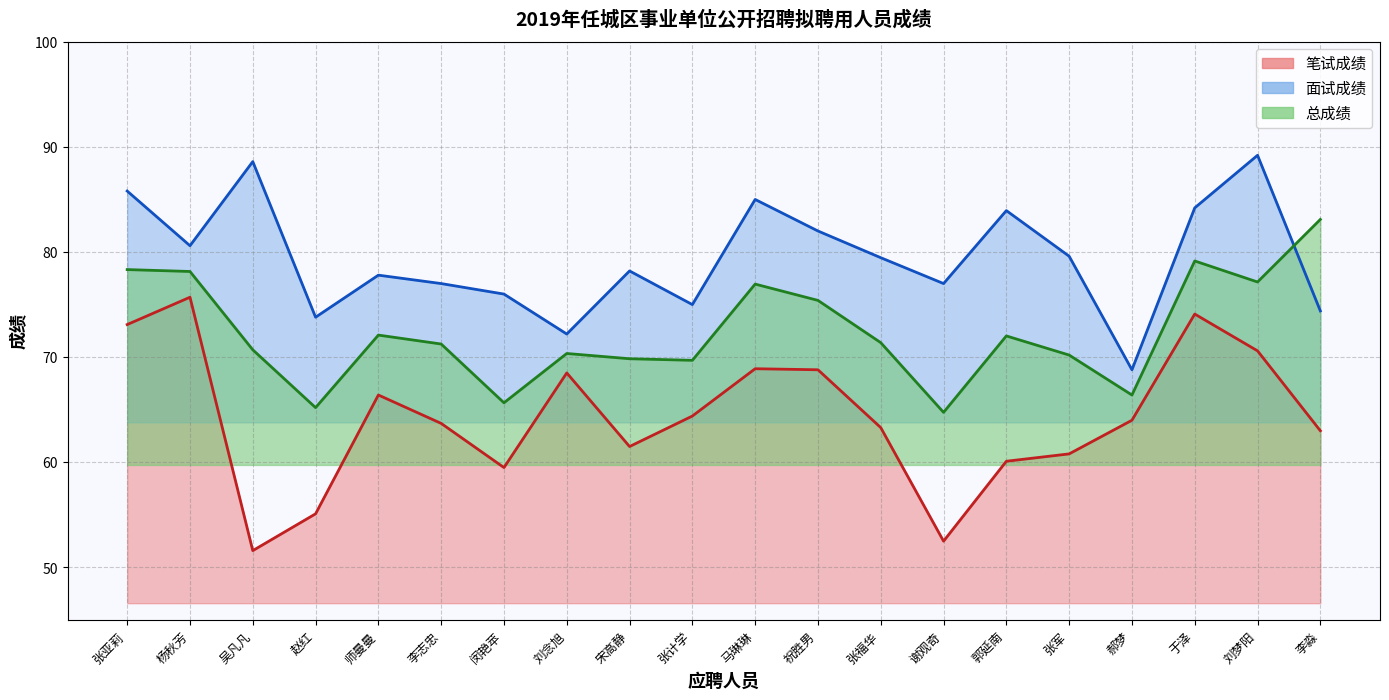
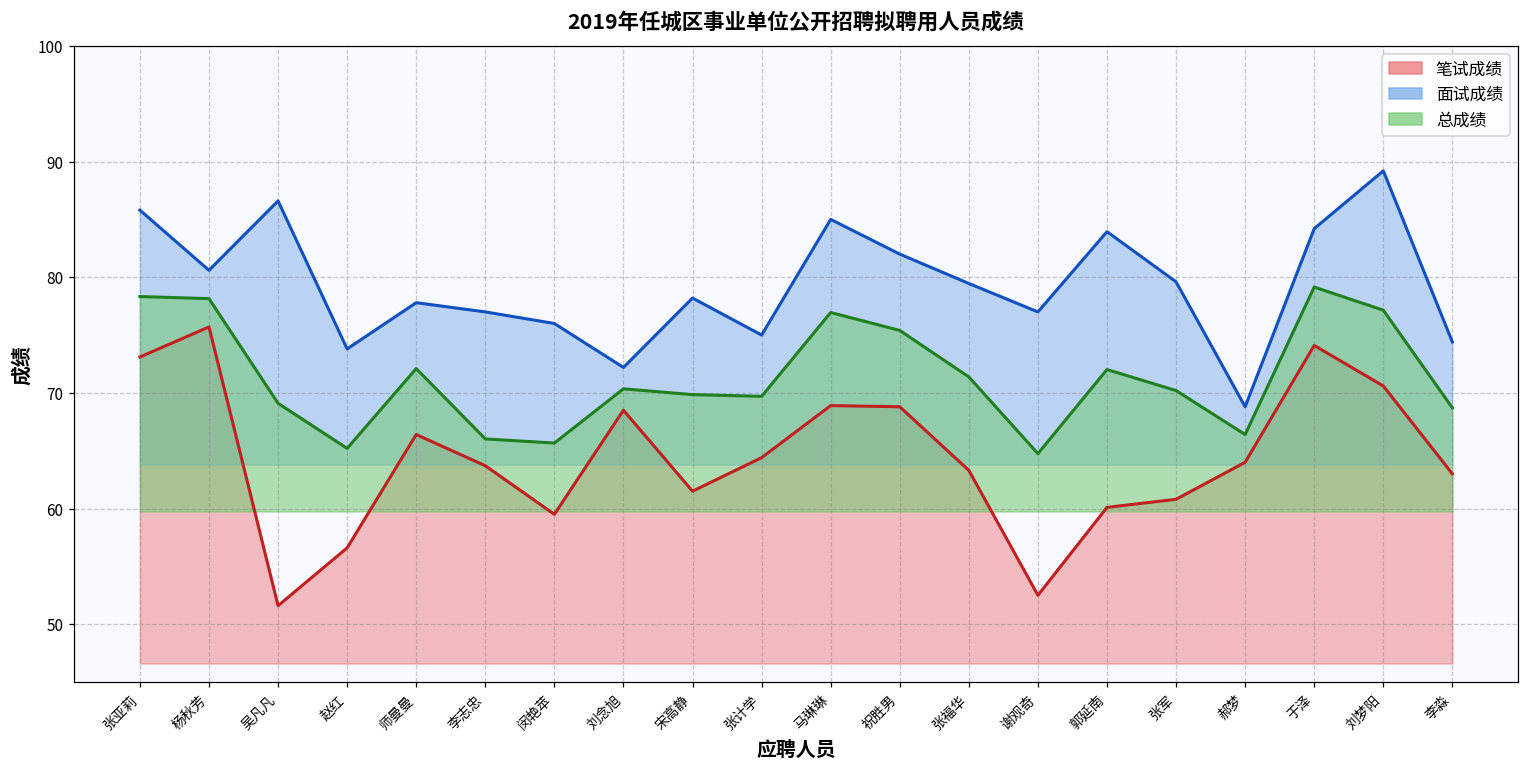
  {
    "笔试成绩": {
      "张亚莉": 73.1,
      "杨秋芳": 75.7,
      "吴凡凡": 51.6,
-     "赵红": 55.1,
+     "赵红": 56.6,
      "师曼曼": 66.4,
      "李志忠": 63.7,
      "闵艳苹": 59.5,
      "刘念旭": 68.5,
      "宋高静": 61.5,
      "张计学": 64.4,
      "马琳琳": 68.9,
      "祝胜男": 68.8,
      "张福华": 63.3,
      "谢观奇": 52.5,
      "郭延南": 60.1,
      "张军": 60.8,
      "郝梦": 64.0,
      "于泽": 74.1,
      "刘梦阳": 70.6,
      "李淼": 63.0
    },
    "面试成绩": {
      "张亚莉": 85.8,
      "杨秋芳": 80.6,
-     "吴凡凡": 88.6,
+     "吴凡凡": 86.6,
      "赵红": 73.8,
      "师曼曼": 77.8,
      "李志忠": 77.0,
      "闵艳苹": 76.0,
      "刘念旭": 72.2,
      "宋高静": 78.2,
      "张计学": 75.0,
      "马琳琳": 85.0,
      "祝胜男": 82.0,
      "张福华": 79.5,
      "谢观奇": 77.0,
      "郭延南": 83.9,
      "张军": 79.6,
      "郝梦": 68.8,
      "于泽": 84.2,
      "刘梦阳": 89.2,
      "李淼": 74.4
    },
    "总成绩": {
      "张亚莉": 78.3,
      "杨秋芳": 78.2,
-     "吴凡凡": 70.7,
+     "吴凡凡": 69.1,
      "赵红": 65.2,
      "师曼曼": 72.1,
-     "李志忠": 71.3,
+     "李志忠": 66.0,
      "闵艳苹": 65.7,
      "刘念旭": 70.4,
      "宋高静": 69.9,
      "张计学": 69.7,
      "马琳琳": 77.0,
      "祝胜男": 75.4,
      "张福华": 71.4,
      "谢观奇": 64.8,
      "郭延南": 72.0,
      "张军": 70.2,
      "郝梦": 66.4,
      "于泽": 79.2,
      "刘梦阳": 77.2,
-     "李淼": 83.1
+     "李淼": 68.7
    }
  }
